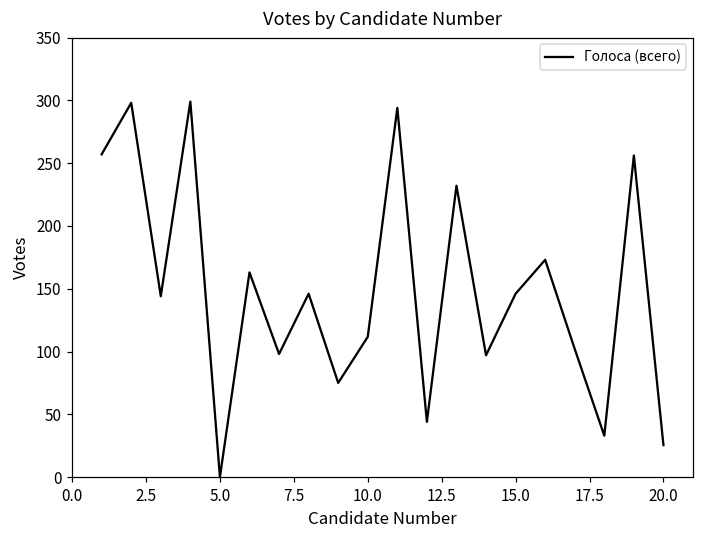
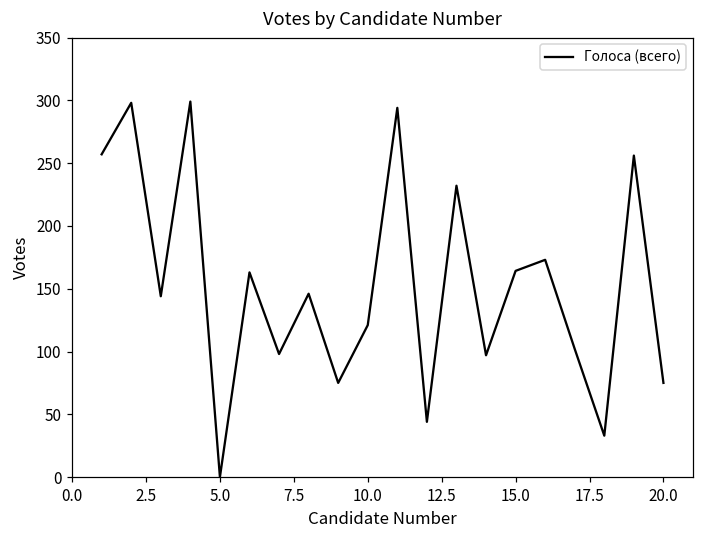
  {
    "5.0": 0,
-   "10.0": 112,
-   "15.0": 146,
-   "20.0": 26
+   "10.0": 121,
+   "15.0": 164,
+   "20.0": 75
  }
